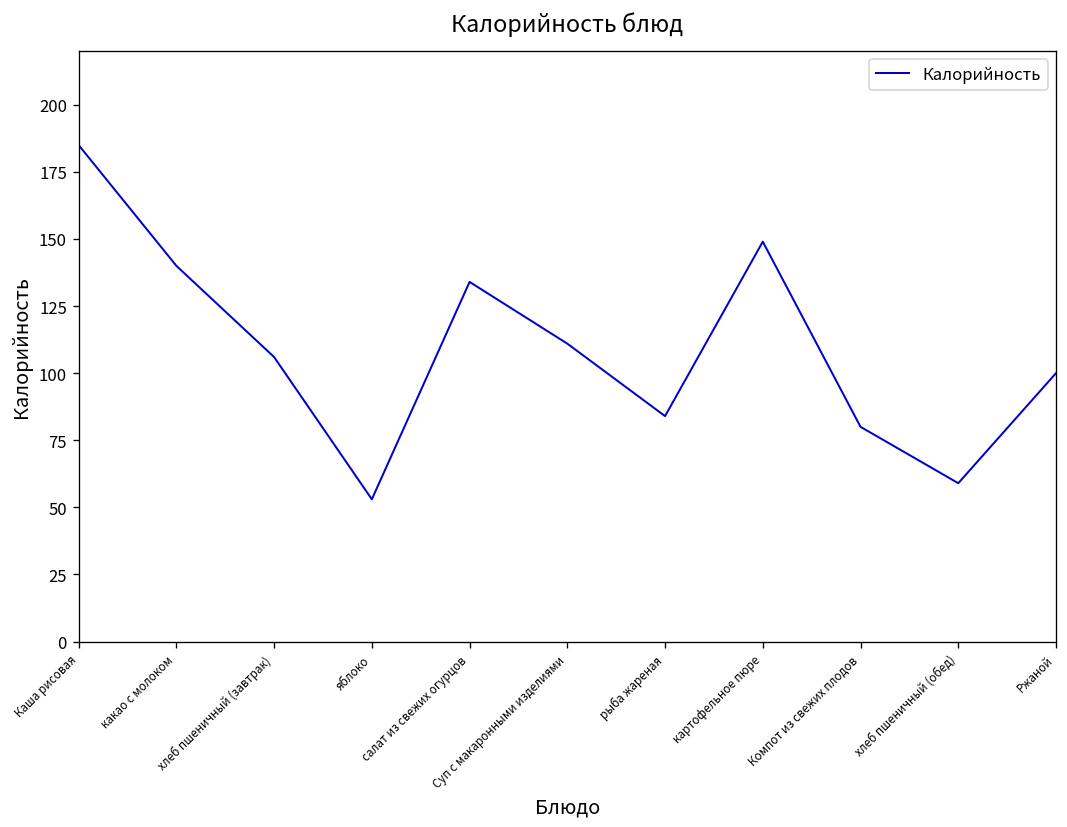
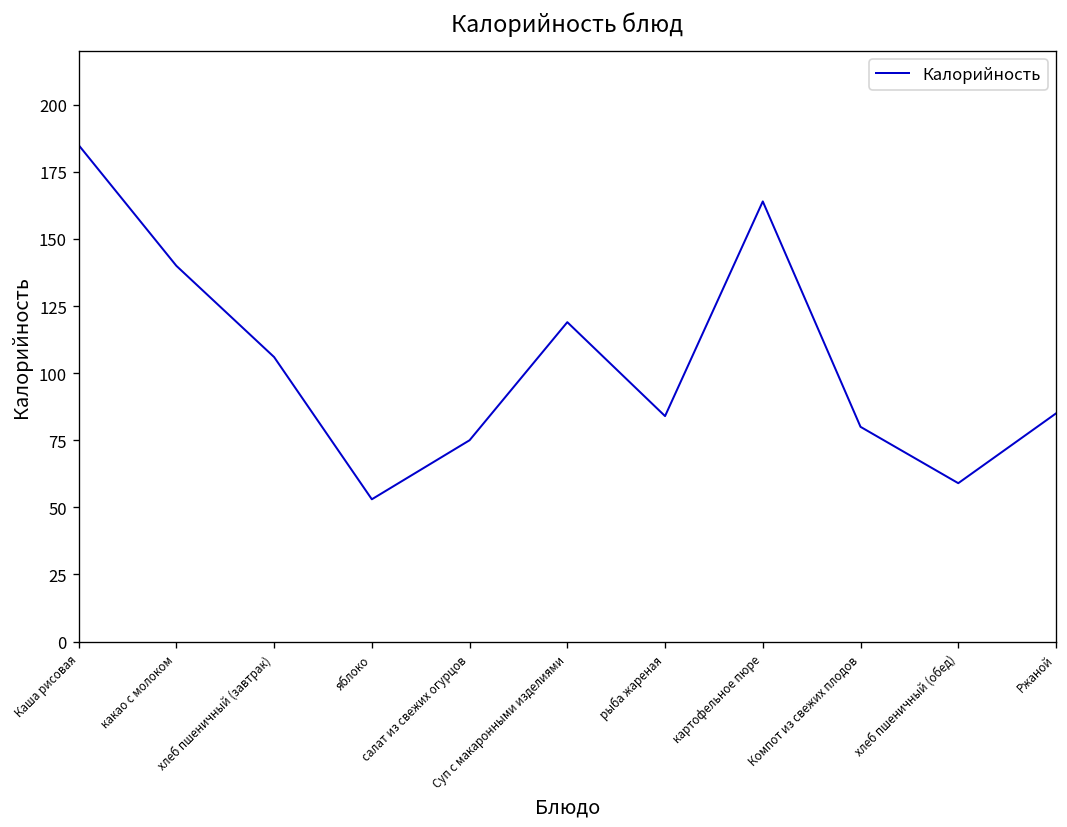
  {
    "Каша рисовая": 185,
    "какао с молоком": 140,
    "хлеб пшеничный (завтрак)": 106,
    "яблоко": 53,
-   "салат из свежих огурцов": 134,
-   "Суп с макаронными изделиями": 111,
+   "салат из свежих огурцов": 75,
+   "Суп с макаронными изделиями": 119,
    "рыба жареная": 84,
-   "картофельное пюре": 149,
+   "картофельное пюре": 164,
    "Компот из свежих плодов": 80,
    "хлеб пшеничный (обед)": 59,
-   "Ржаной": 100
+   "Ржаной": 85
  }
